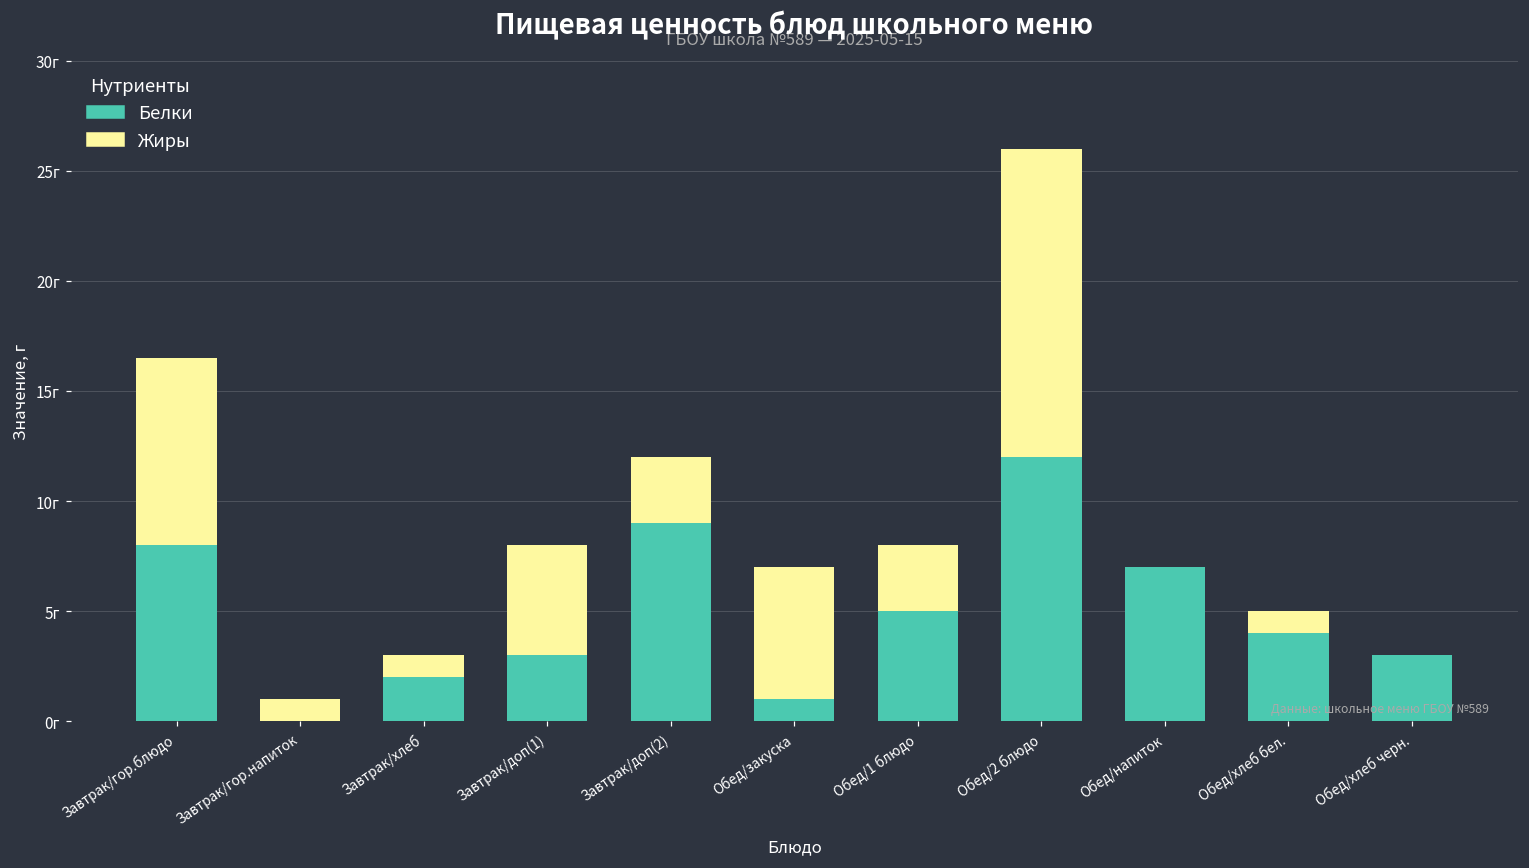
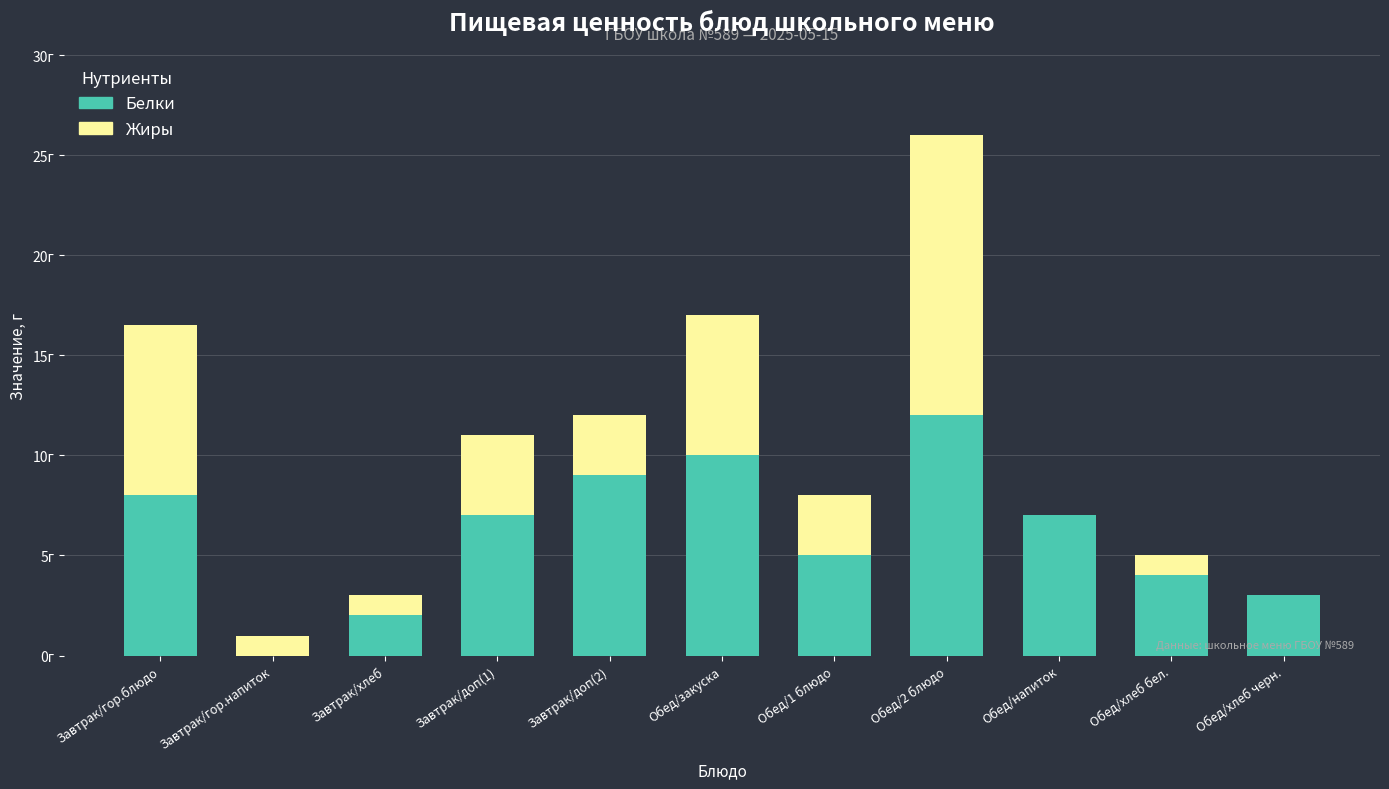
  {
    "Белки": {
      "Завтрак/гор.блюдо": "8г",
      "Завтрак/гор.напиток": "0г",
      "Завтрак/хлеб": "2г",
-     "Завтрак/доп(1)": "3г",
+     "Завтрак/доп(1)": "7г",
      "Завтрак/доп(2)": "9г",
-     "Обед/закуска": "1г",
+     "Обед/закуска": "10г",
      "Обед/1 блюдо": "5г",
      "Обед/2 блюдо": "12г",
      "Обед/напиток": "7г",
      "Обед/хлеб бел.": "4г"
    },
    "Жиры": {
      "Завтрак/гор.блюдо": "8.5г",
      "Завтрак/гор.напиток": "1г",
      "Завтрак/хлеб": "1г",
-     "Завтрак/доп(1)": "5г",
+     "Завтрак/доп(1)": "4г",
      "Завтрак/доп(2)": "3г",
-     "Обед/закуска": "6г",
+     "Обед/закуска": "7г",
      "Обед/1 блюдо": "3г",
      "Обед/2 блюдо": "14г",
      "Обед/напиток": "0г",
      "Обед/хлеб бел.": "1г",
      "Обед/хлеб черн.": "0г"
    }
  }
